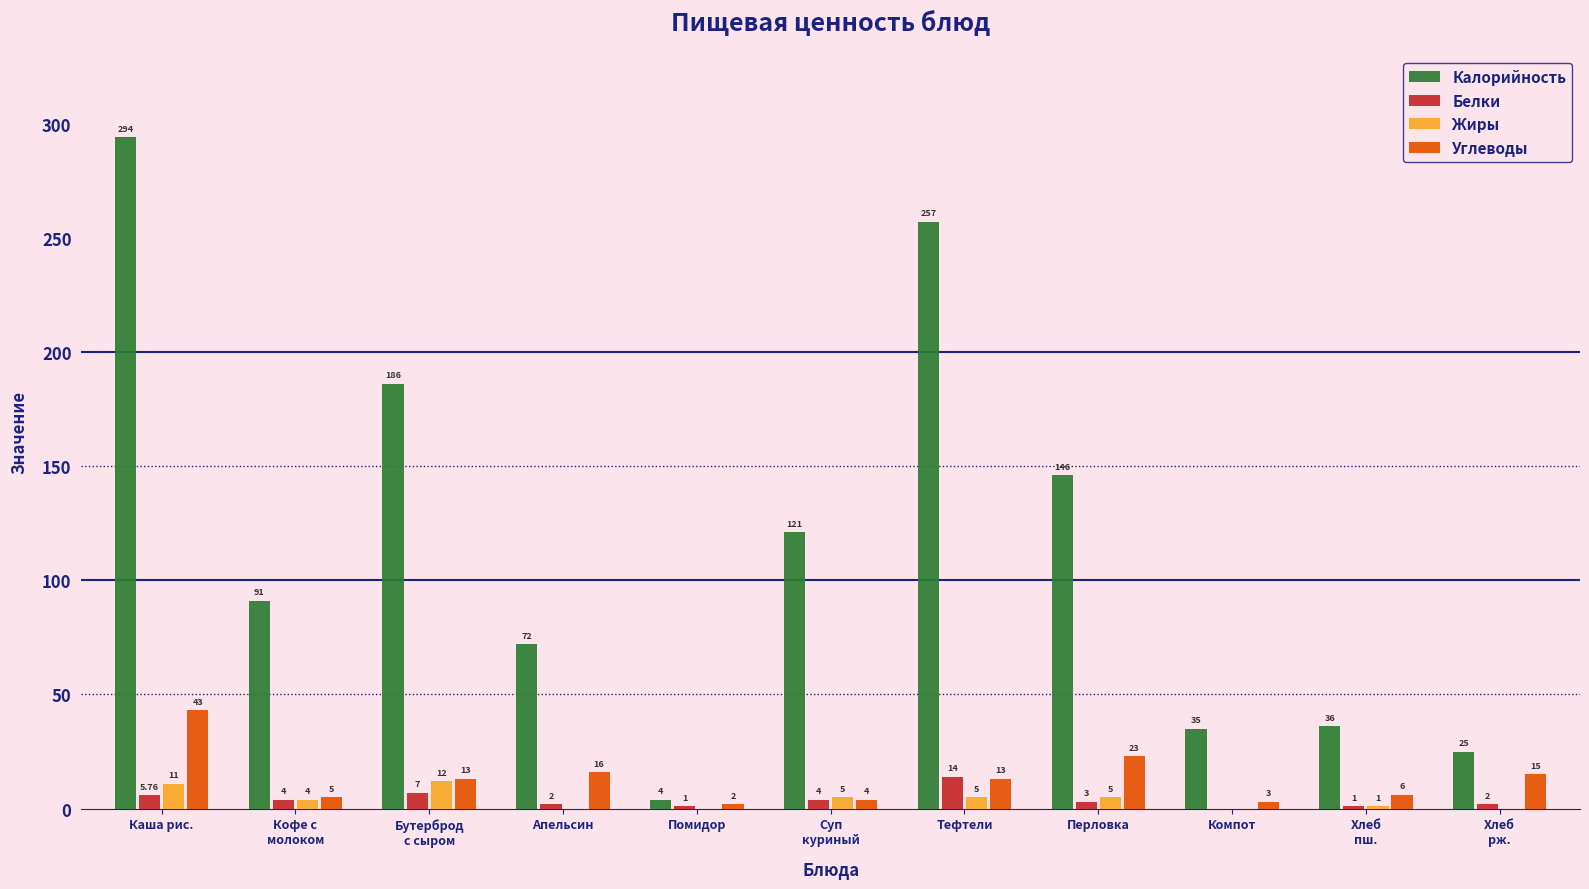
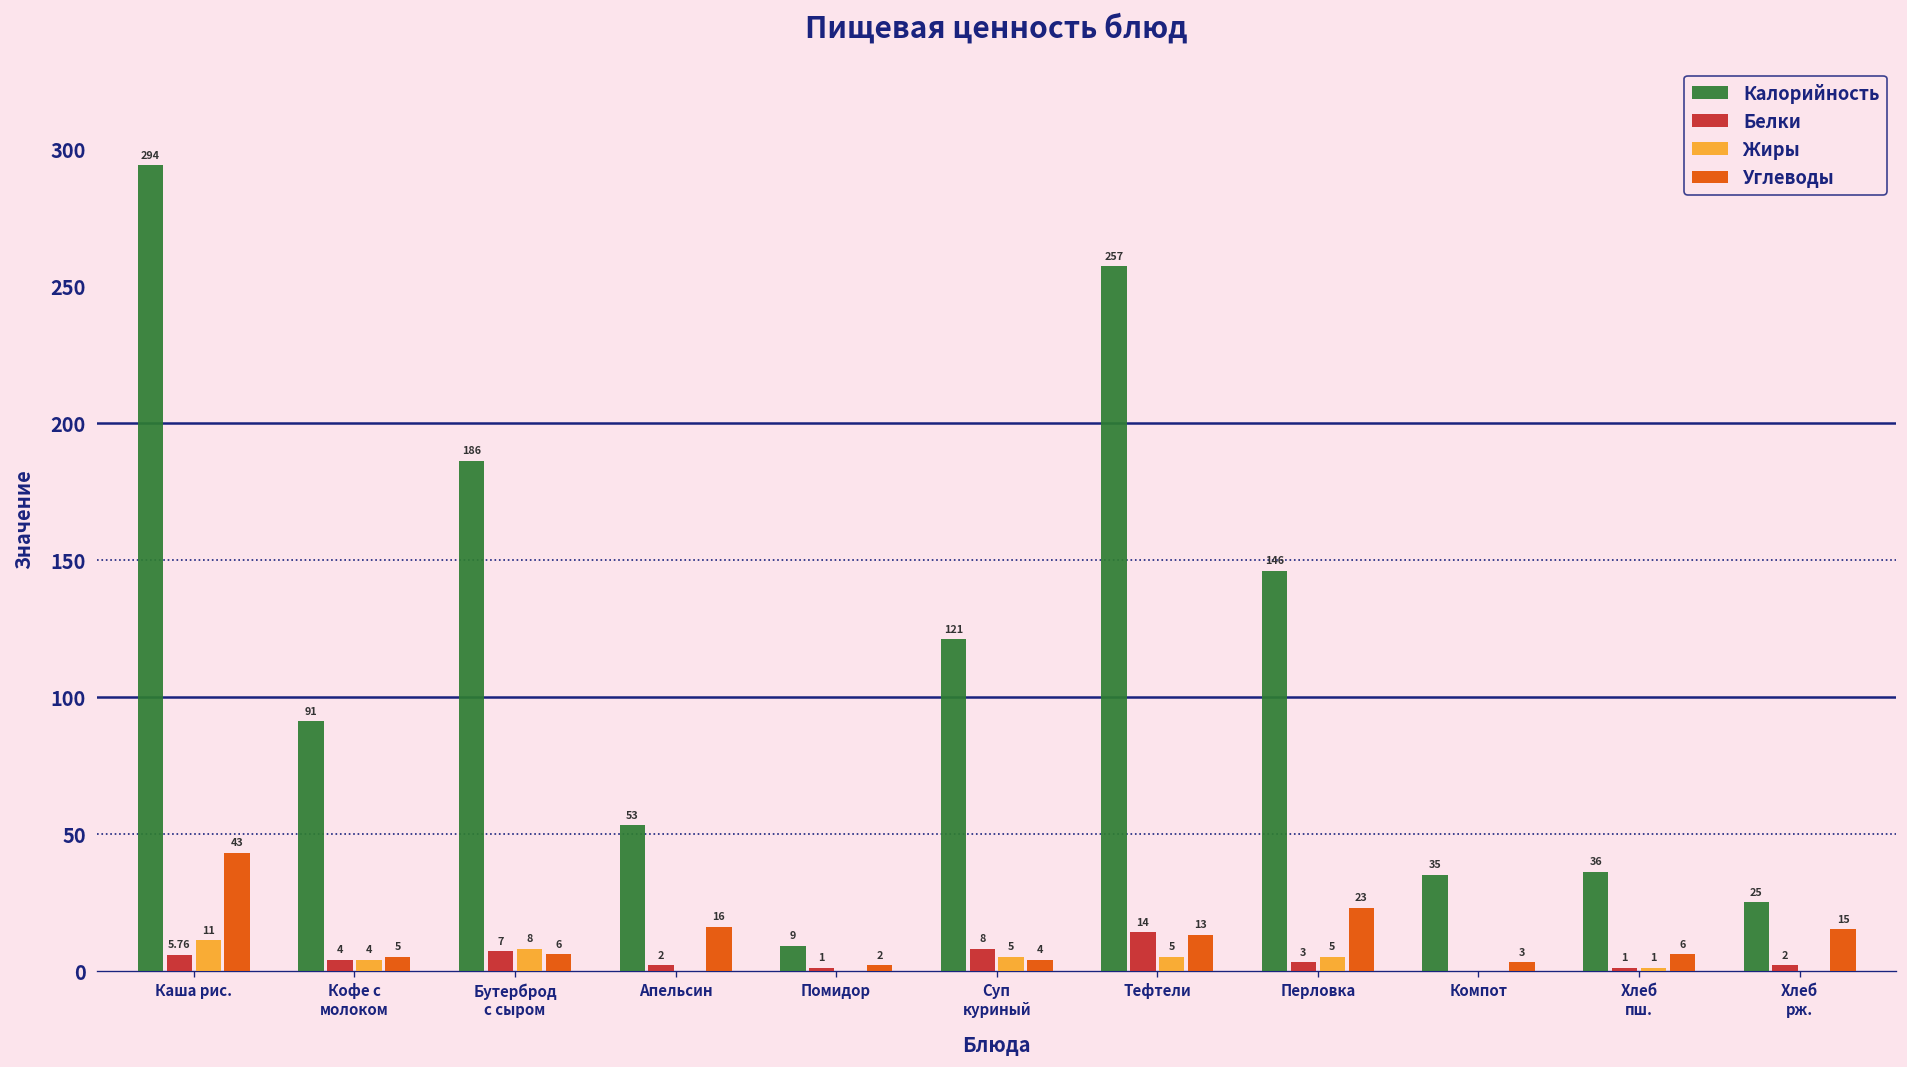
  {
    "Калорийность": {
      "Каша рис.": 294,
      "Кофе с молоком": 91,
      "Бутерброд с сыром": 186,
-     "Апельсин": 72,
-     "Помидор": 4,
+     "Апельсин": 53,
+     "Помидор": 9,
      "Суп куриный": 121,
      "Тефтели": 257,
      "Перловка": 146,
      "Компот": 35,
      "Хлеб пш.": 36,
      "Хлеб рж.": 25
    },
    "Белки": {
      "Каша рис.": 5.76,
      "Кофе с молоком": 4,
      "Бутерброд с сыром": 7,
      "Апельсин": 2,
      "Помидор": 1,
-     "Суп куриный": 4,
+     "Суп куриный": 8,
      "Тефтели": 14,
      "Перловка": 3,
      "Хлеб пш.": 1,
      "Хлеб рж.": 2
    },
    "Жиры": {
      "Каша рис.": 11,
      "Кофе с молоком": 4,
-     "Бутерброд с сыром": 12,
+     "Бутерброд с сыром": 8,
      "Суп куриный": 5,
      "Тефтели": 5,
      "Перловка": 5,
      "Хлеб пш.": 1
    },
    "Углеводы": {
      "Каша рис.": 43,
      "Кофе с молоком": 5,
-     "Бутерброд с сыром": 13,
+     "Бутерброд с сыром": 6,
      "Апельсин": 16,
      "Помидор": 2,
      "Суп куриный": 4,
      "Тефтели": 13,
      "Перловка": 23,
      "Компот": 3,
      "Хлеб пш.": 6,
      "Хлеб рж.": 15
    }
  }
